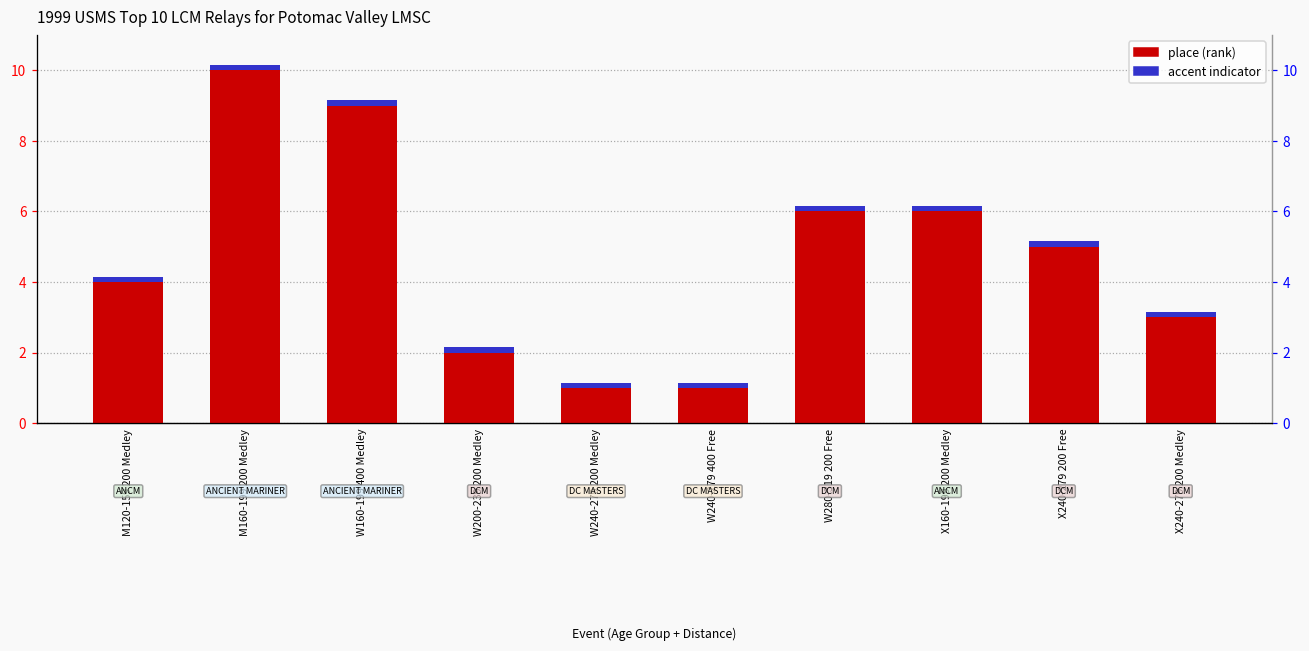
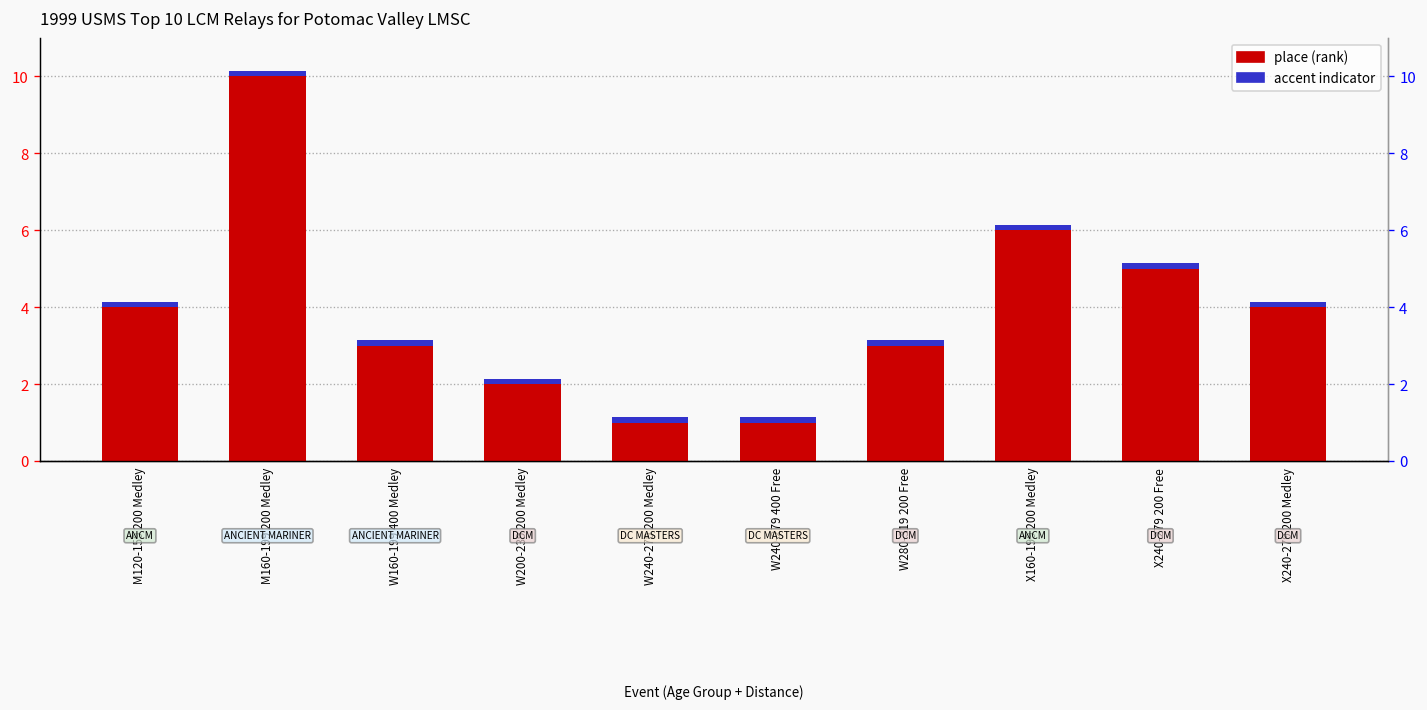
  {
    "place (rank)": {
      "M120-159 200 Medley": 4,
      "M160-199 200 Medley": 10,
-     "W160-199 400 Medley": 9,
+     "W160-199 400 Medley": 3,
      "W200-239 200 Medley": 2,
      "W240-279 200 Medley": 1,
      "W240-279 400 Free": 1,
-     "W280-319 200 Free": 6,
+     "W280-319 200 Free": 3,
      "X160-199 200 Medley": 6,
      "X240-279 200 Free": 5,
-     "X240-279 200 Medley": 3
+     "X240-279 200 Medley": 4
    },
    "accent indicator": {
      "M120-159 200 Medley": 0.2,
      "M160-199 200 Medley": 0.2,
      "W160-199 400 Medley": 0.2,
      "W200-239 200 Medley": 0.2,
      "W240-279 200 Medley": 0.2,
      "W240-279 400 Free": 0.2,
      "W280-319 200 Free": 0.2,
      "X160-199 200 Medley": 0.2,
      "X240-279 200 Free": 0.2,
      "X240-279 200 Medley": 0.2
    }
  }
